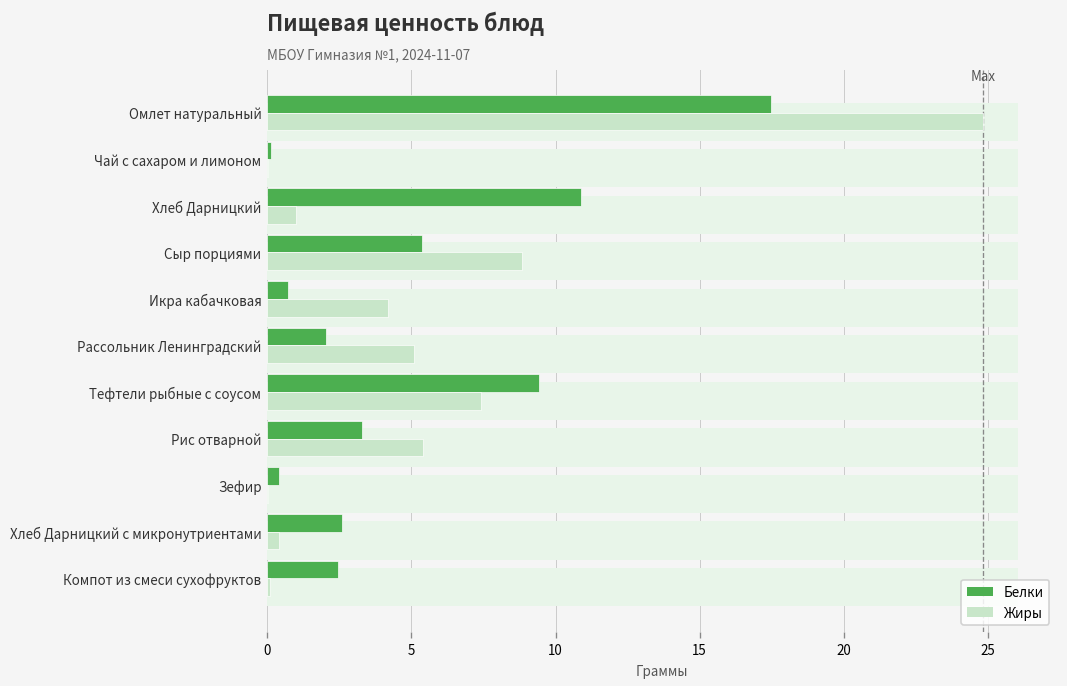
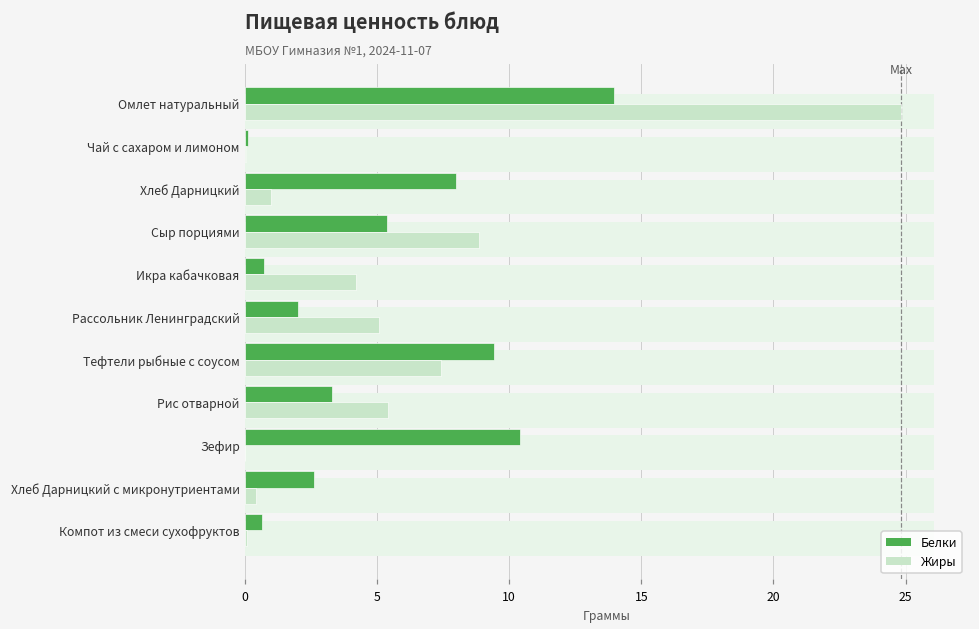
  {
    "Белки": {
-     "Омлет натуральный": 17.5,
+     "Омлет натуральный": 14.0,
      "Чай с сахаром и лимоном": 0.1,
-     "Хлеб Дарницкий": 10.9,
+     "Хлеб Дарницкий": 8.0,
      "Сыр порциями": 5.4,
      "Икра кабачковая": 0.7,
      "Рассольник Ленинградский": 2.0,
      "Тефтели рыбные с соусом": 9.4,
      "Рис отварной": 3.3,
-     "Зефир": 0.4,
+     "Зефир": 10.4,
      "Хлеб Дарницкий с микронутриентами": 2.6,
-     "Компот из смеси сухофруктов": 2.5
+     "Компот из смеси сухофруктов": 0.7
    }
  }
